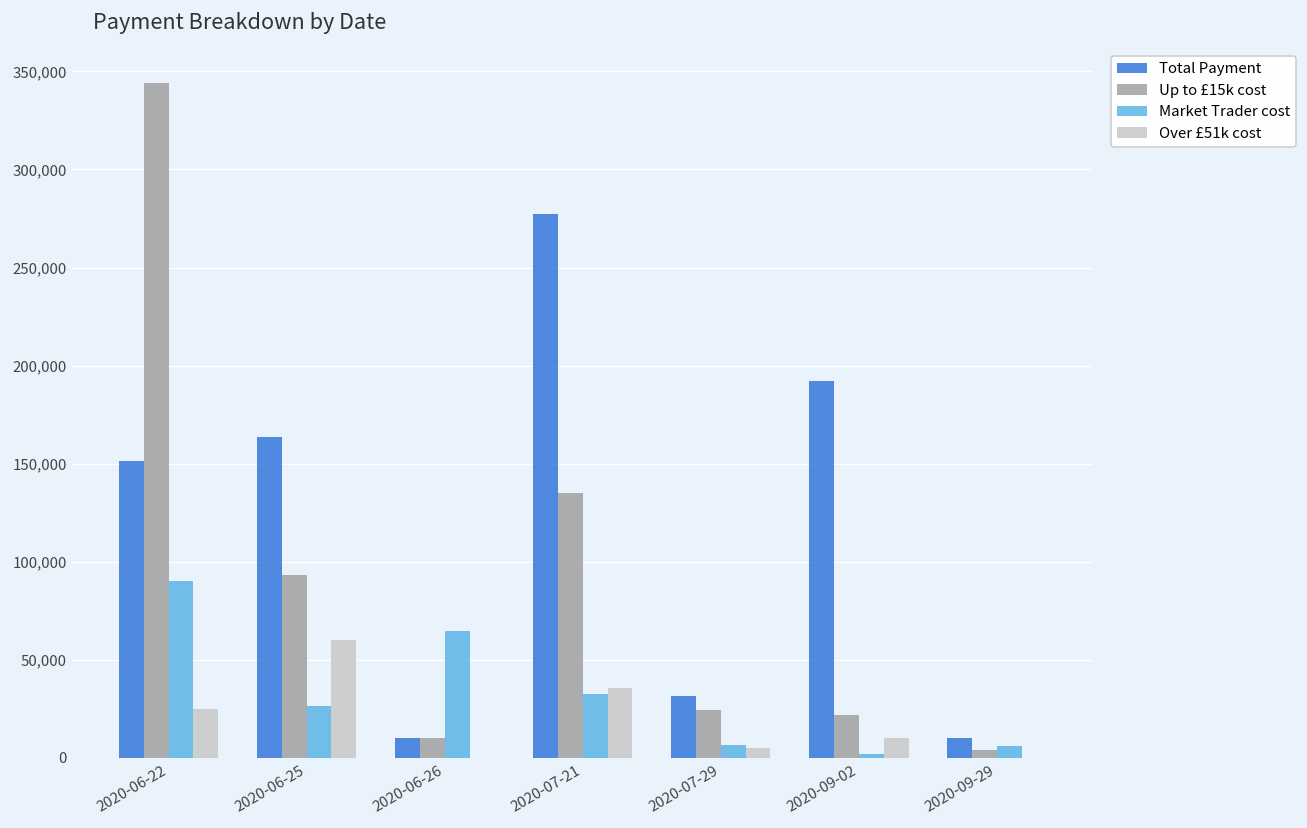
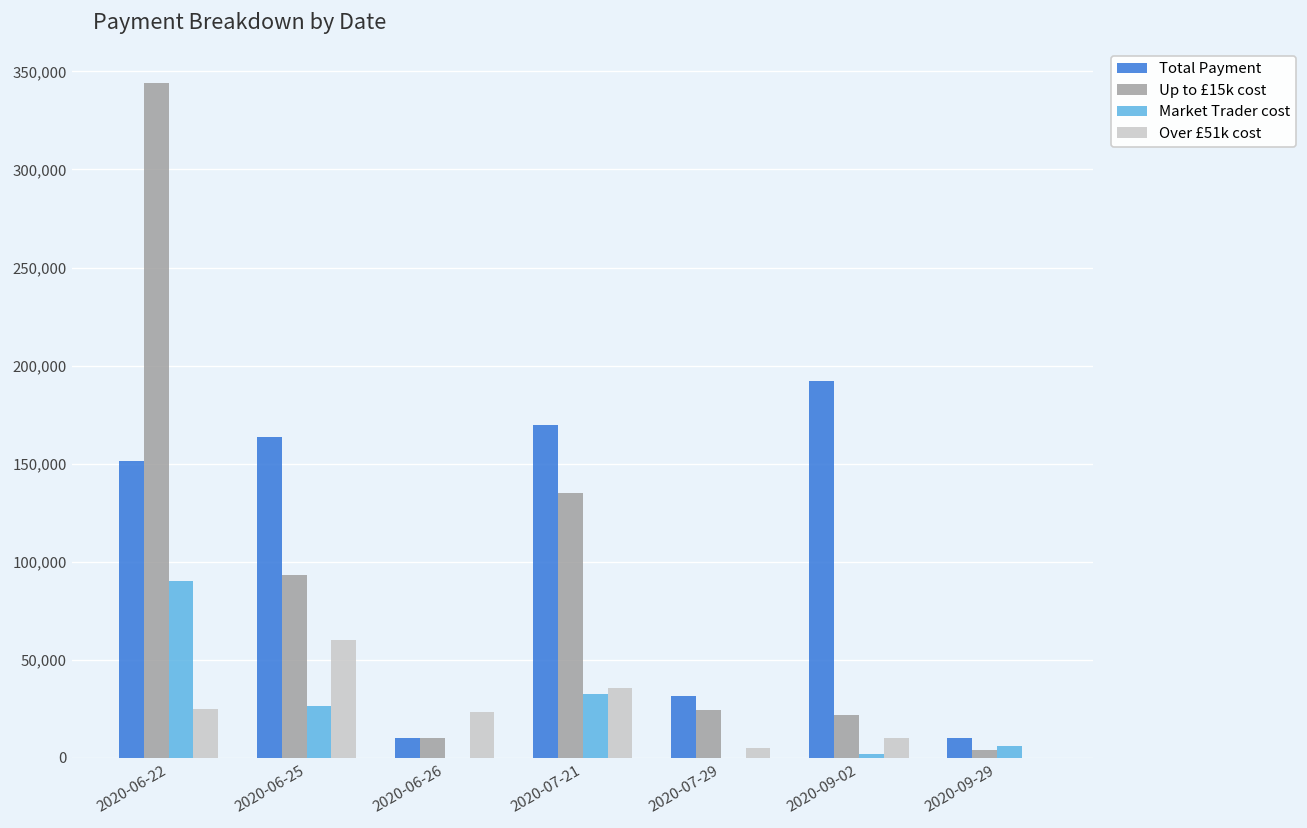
  {
    "Total Payment": {
      "2020-06-22": "151,000",
      "2020-06-25": "163,000",
      "2020-06-26": "10,000",
-     "2020-07-21": "277,000",
+     "2020-07-21": "170,000",
      "2020-07-29": "32,000",
      "2020-09-02": "192,000",
      "2020-09-29": "10,000"
    },
    "Up to £15k cost": {
      "2020-06-22": "344,000",
      "2020-06-25": "93,000",
      "2020-06-26": "10,000",
      "2020-07-21": "135,000",
      "2020-07-29": "25,000",
      "2020-09-02": "22,000",
      "2020-09-29": "4,000"
    },
    "Market Trader cost": {
      "2020-06-22": "90,000",
      "2020-06-25": "26,000",
-     "2020-06-26": "65,000",
+     "2020-06-26": "0",
      "2020-07-21": "33,000",
-     "2020-07-29": "7,000",
+     "2020-07-29": "0",
      "2020-09-02": "2,000",
      "2020-09-29": "6,000"
    },
    "Over £51k cost": {
      "2020-06-22": "25,000",
      "2020-06-25": "60,000",
-     "2020-06-26": "0",
+     "2020-06-26": "23,000",
      "2020-07-21": "36,000",
      "2020-07-29": "5,000",
      "2020-09-02": "10,000",
      "2020-09-29": "0"
    }
  }
